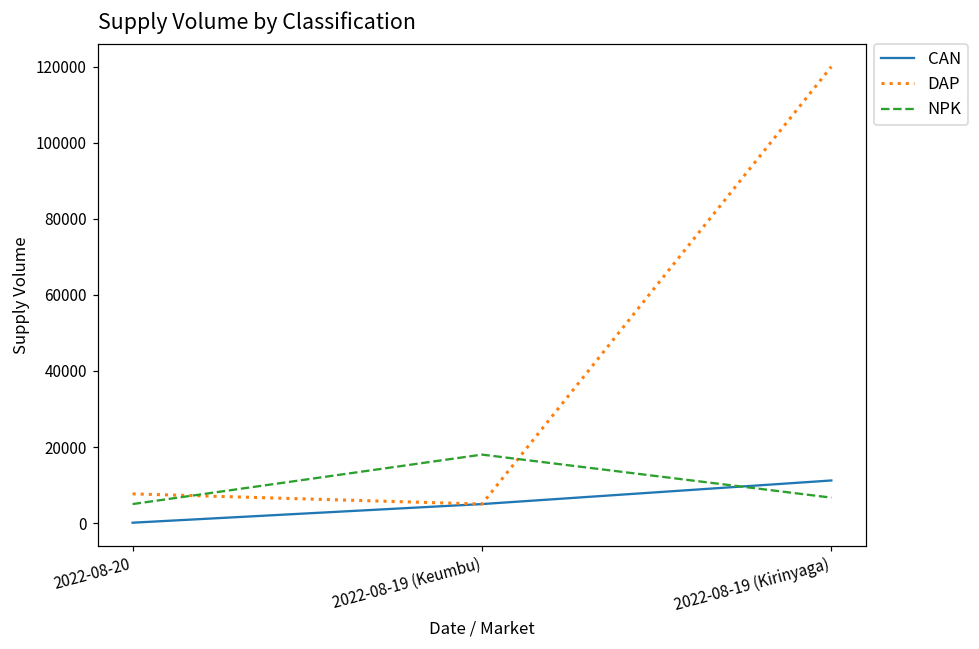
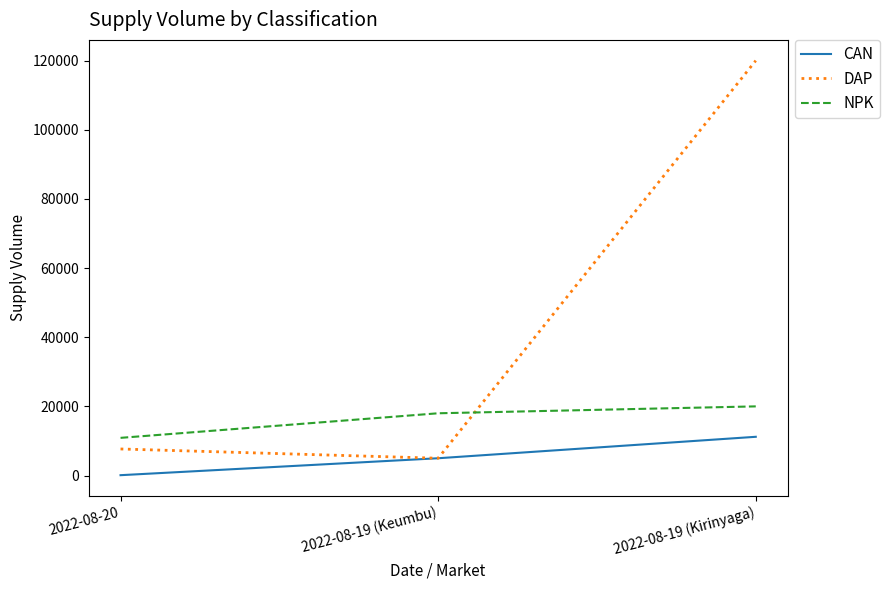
  {
    "CAN": {
      "2022-08-20": 0,
      "2022-08-19 (Kirinyaga)": 11000
    },
    "DAP": {
      "2022-08-20": 8000,
      "2022-08-19 (Kirinyaga)": 120000
    },
    "NPK": {
-     "2022-08-20": 5000,
+     "2022-08-20": 11000,
      "2022-08-19 (Keumbu)": 18000,
-     "2022-08-19 (Kirinyaga)": 7000
+     "2022-08-19 (Kirinyaga)": 20000
    }
  }
